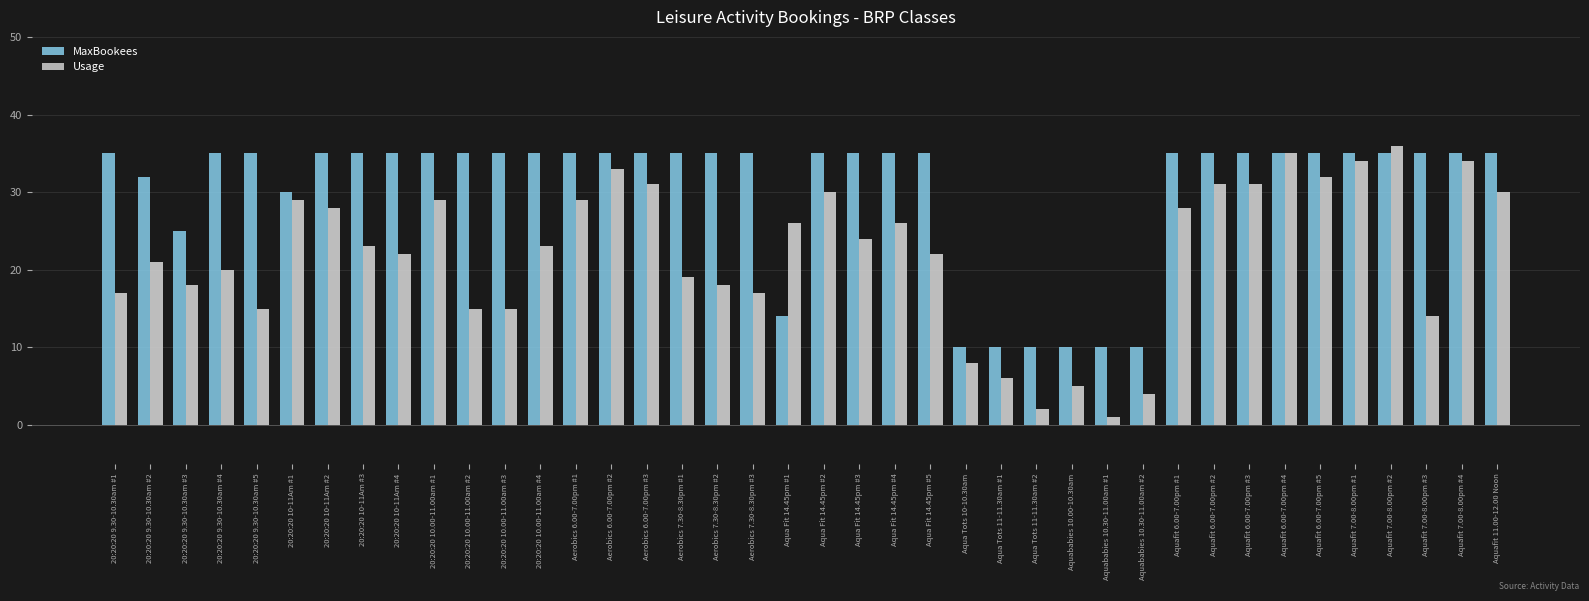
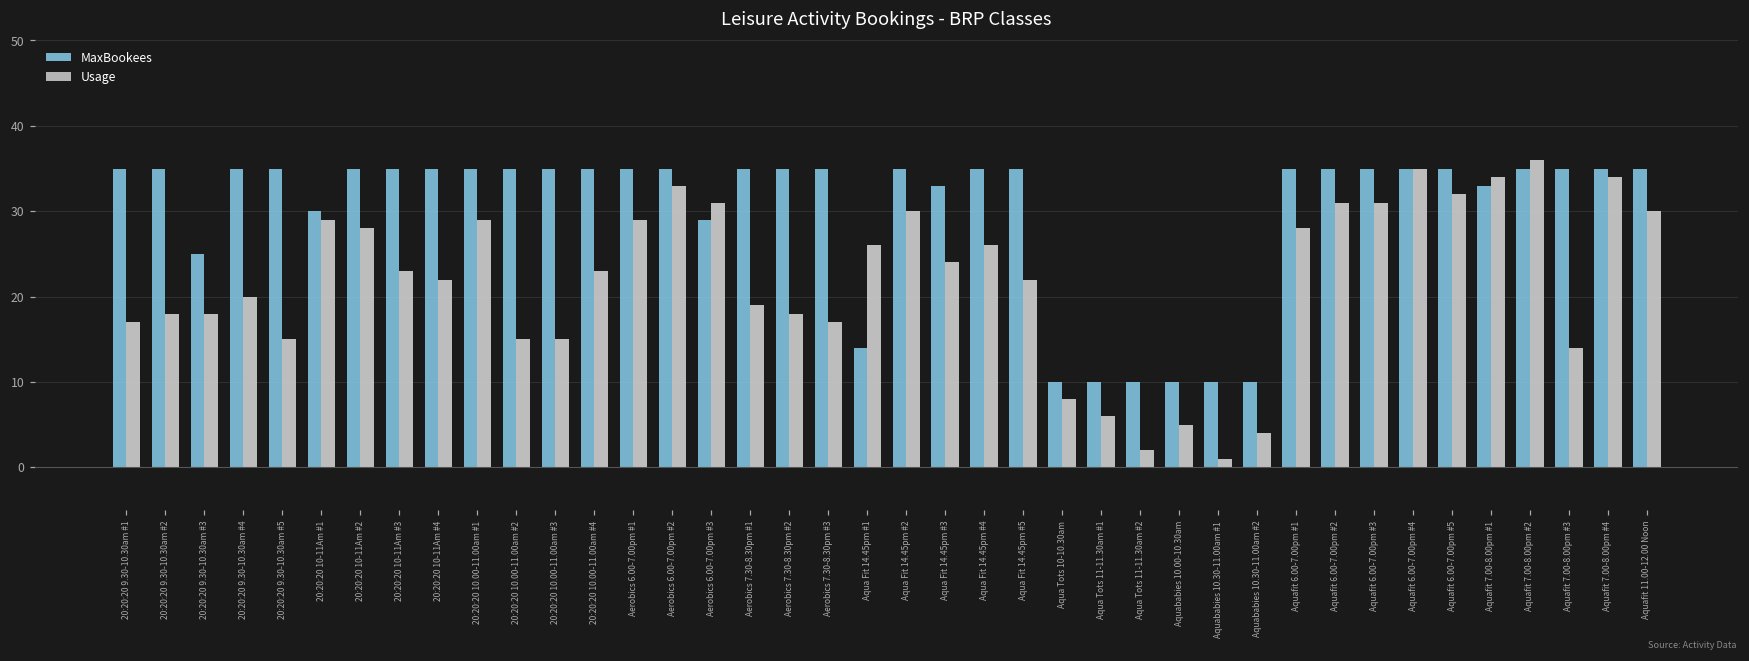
  {
    "MaxBookees": {
      "20:20:20 9.30-10.30am #1": 35,
-     "20:20:20 9.30-10.30am #2": 32,
+     "20:20:20 9.30-10.30am #2": 35,
      "20:20:20 9.30-10.30am #3": 25,
      "20:20:20 9.30-10.30am #4": 35,
      "20:20:20 9.30-10.30am #5": 35,
      "20:20:20 10-11Am #1": 30,
      "20:20:20 10-11Am #2": 35,
      "20:20:20 10-11Am #3": 35,
      "20:20:20 10-11Am #4": 35,
      "20:20:20 10.00-11.00am #1": 35,
      "20:20:20 10.00-11.00am #2": 35,
      "20:20:20 10.00-11.00am #3": 35,
      "20:20:20 10.00-11.00am #4": 35,
      "Aerobics 6.00-7.00pm #1": 35,
      "Aerobics 6.00-7.00pm #2": 35,
-     "Aerobics 6.00-7.00pm #3": 35,
+     "Aerobics 6.00-7.00pm #3": 29,
      "Aerobics 7.30-8.30pm #1": 35,
      "Aerobics 7.30-8.30pm #2": 35,
      "Aerobics 7.30-8.30pm #3": 35,
      "Aqua Fit 14.45pm #1": 14,
      "Aqua Fit 14.45pm #2": 35,
-     "Aqua Fit 14.45pm #3": 35,
+     "Aqua Fit 14.45pm #3": 33,
      "Aqua Fit 14.45pm #4": 35,
      "Aqua Fit 14.45pm #5": 35,
      "Aqua Tots 10-10.30am": 10,
      "Aqua Tots 11-11.30am #1": 10,
      "Aqua Tots 11-11.30am #2": 10,
      "Aquababies 10.00-10.30am": 10,
      "Aquababies 10.30-11.00am #1": 10,
      "Aquababies 10.30-11.00am #2": 10,
      "Aquafit 6.00-7.00pm #1": 35,
      "Aquafit 6.00-7.00pm #2": 35,
      "Aquafit 6.00-7.00pm #3": 35,
      "Aquafit 6.00-7.00pm #4": 35,
      "Aquafit 6.00-7.00pm #5": 35,
-     "Aquafit 7.00-8.00pm #1": 35,
+     "Aquafit 7.00-8.00pm #1": 33,
      "Aquafit 7.00-8.00pm #2": 35,
      "Aquafit 7.00-8.00pm #3": 35,
      "Aquafit 7.00-8.00pm #4": 35,
      "Aquafit 11.00-12.00 Noon": 35
    },
    "Usage": {
      "20:20:20 9.30-10.30am #1": 17,
-     "20:20:20 9.30-10.30am #2": 21,
+     "20:20:20 9.30-10.30am #2": 18,
      "20:20:20 9.30-10.30am #3": 18,
      "20:20:20 9.30-10.30am #4": 20,
      "20:20:20 9.30-10.30am #5": 15,
      "20:20:20 10-11Am #1": 29,
      "20:20:20 10-11Am #2": 28,
      "20:20:20 10-11Am #3": 23,
      "20:20:20 10-11Am #4": 22,
      "20:20:20 10.00-11.00am #1": 29,
      "20:20:20 10.00-11.00am #2": 15,
      "20:20:20 10.00-11.00am #3": 15,
      "20:20:20 10.00-11.00am #4": 23,
      "Aerobics 6.00-7.00pm #1": 29,
      "Aerobics 6.00-7.00pm #2": 33,
      "Aerobics 6.00-7.00pm #3": 31,
      "Aerobics 7.30-8.30pm #1": 19,
      "Aerobics 7.30-8.30pm #2": 18,
      "Aerobics 7.30-8.30pm #3": 17,
      "Aqua Fit 14.45pm #1": 26,
      "Aqua Fit 14.45pm #2": 30,
      "Aqua Fit 14.45pm #3": 24,
      "Aqua Fit 14.45pm #4": 26,
      "Aqua Fit 14.45pm #5": 22,
      "Aqua Tots 10-10.30am": 8,
      "Aqua Tots 11-11.30am #1": 6,
      "Aqua Tots 11-11.30am #2": 2,
      "Aquababies 10.00-10.30am": 5,
      "Aquababies 10.30-11.00am #1": 1,
      "Aquababies 10.30-11.00am #2": 4,
      "Aquafit 6.00-7.00pm #1": 28,
      "Aquafit 6.00-7.00pm #2": 31,
      "Aquafit 6.00-7.00pm #3": 31,
      "Aquafit 6.00-7.00pm #4": 35,
      "Aquafit 6.00-7.00pm #5": 32,
      "Aquafit 7.00-8.00pm #1": 34,
      "Aquafit 7.00-8.00pm #2": 36,
      "Aquafit 7.00-8.00pm #3": 14,
      "Aquafit 7.00-8.00pm #4": 34,
      "Aquafit 11.00-12.00 Noon": 30
    }
  }
